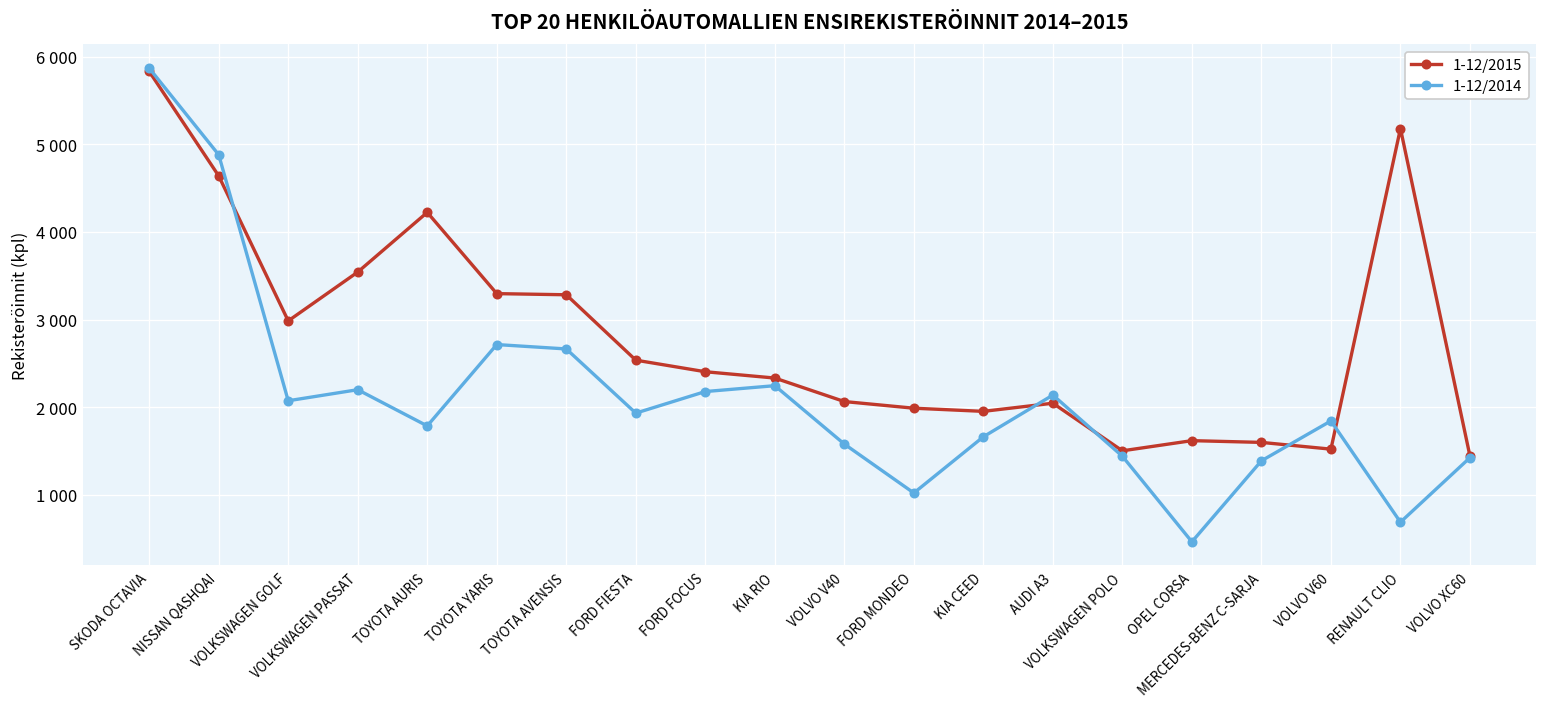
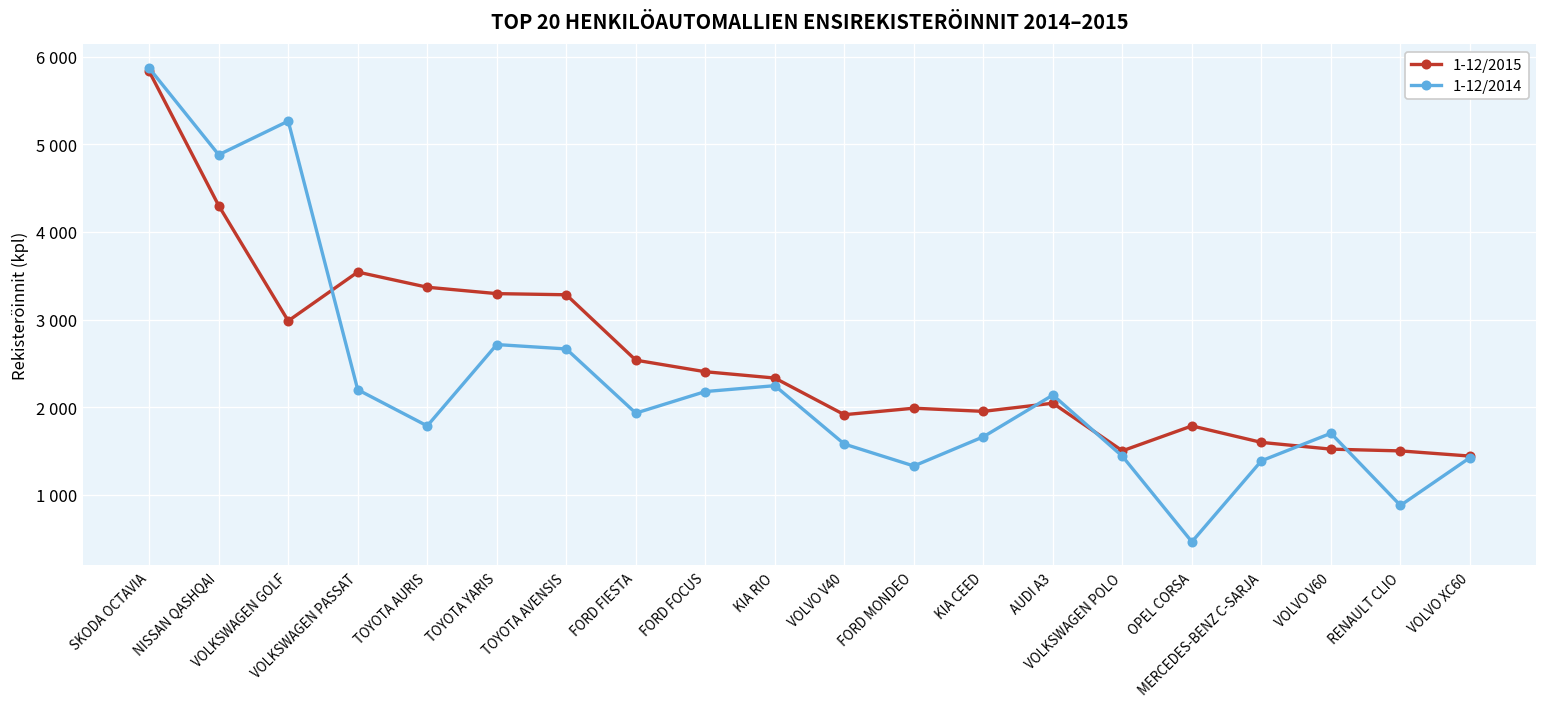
  {
    "1-12/2015": {
      "SKODA OCTAVIA": 5800,
-     "NISSAN QASHQAI": 4600,
+     "NISSAN QASHQAI": 4300,
      "VOLKSWAGEN GOLF": 3000,
      "VOLKSWAGEN PASSAT": 3500,
-     "TOYOTA AURIS": 4200,
+     "TOYOTA AURIS": 3400,
      "TOYOTA YARIS": 3300,
      "TOYOTA AVENSIS": 3300,
      "FORD FIESTA": 2500,
      "FORD FOCUS": 2400,
      "KIA RIO": 2300,
-     "VOLVO V40": 2100,
+     "VOLVO V40": 1900,
      "FORD MONDEO": 2000,
      "KIA CEED": 2000,
      "AUDI A3": 2000,
      "VOLKSWAGEN POLO": 1500,
-     "OPEL CORSA": 1600,
+     "OPEL CORSA": 1800,
      "MERCEDES-BENZ C-SARJA": 1600,
      "VOLVO V60": 1500,
-     "RENAULT CLIO": 5200
+     "RENAULT CLIO": 1500
    },
    "1-12/2014": {
      "SKODA OCTAVIA": 5900,
      "NISSAN QASHQAI": 4900,
-     "VOLKSWAGEN GOLF": 2100,
+     "VOLKSWAGEN GOLF": 5300,
      "VOLKSWAGEN PASSAT": 2200,
      "TOYOTA AURIS": 1800,
      "TOYOTA YARIS": 2700,
      "TOYOTA AVENSIS": 2700,
      "FORD FIESTA": 1900,
      "FORD FOCUS": 2200,
      "KIA RIO": 2200,
      "VOLVO V40": 1600,
-     "FORD MONDEO": 1000,
+     "FORD MONDEO": 1300,
      "KIA CEED": 1700,
      "AUDI A3": 2100,
      "VOLKSWAGEN POLO": 1400,
      "OPEL CORSA": 500,
      "MERCEDES-BENZ C-SARJA": 1400,
-     "VOLVO V60": 1800,
-     "RENAULT CLIO": 700
+     "VOLVO V60": 1700,
+     "RENAULT CLIO": 900
    }
  }
